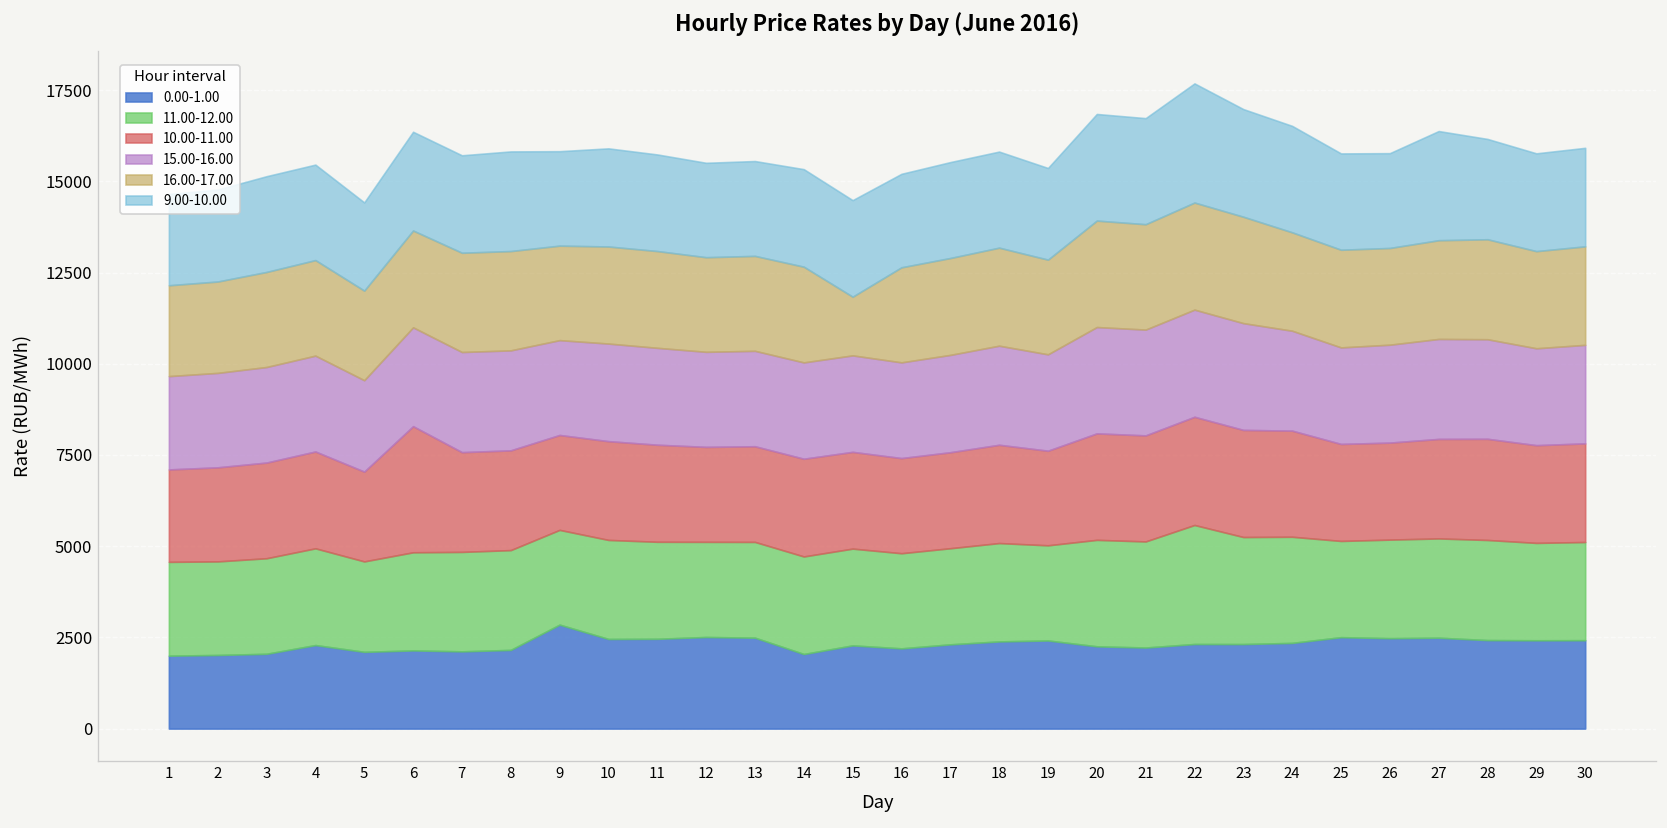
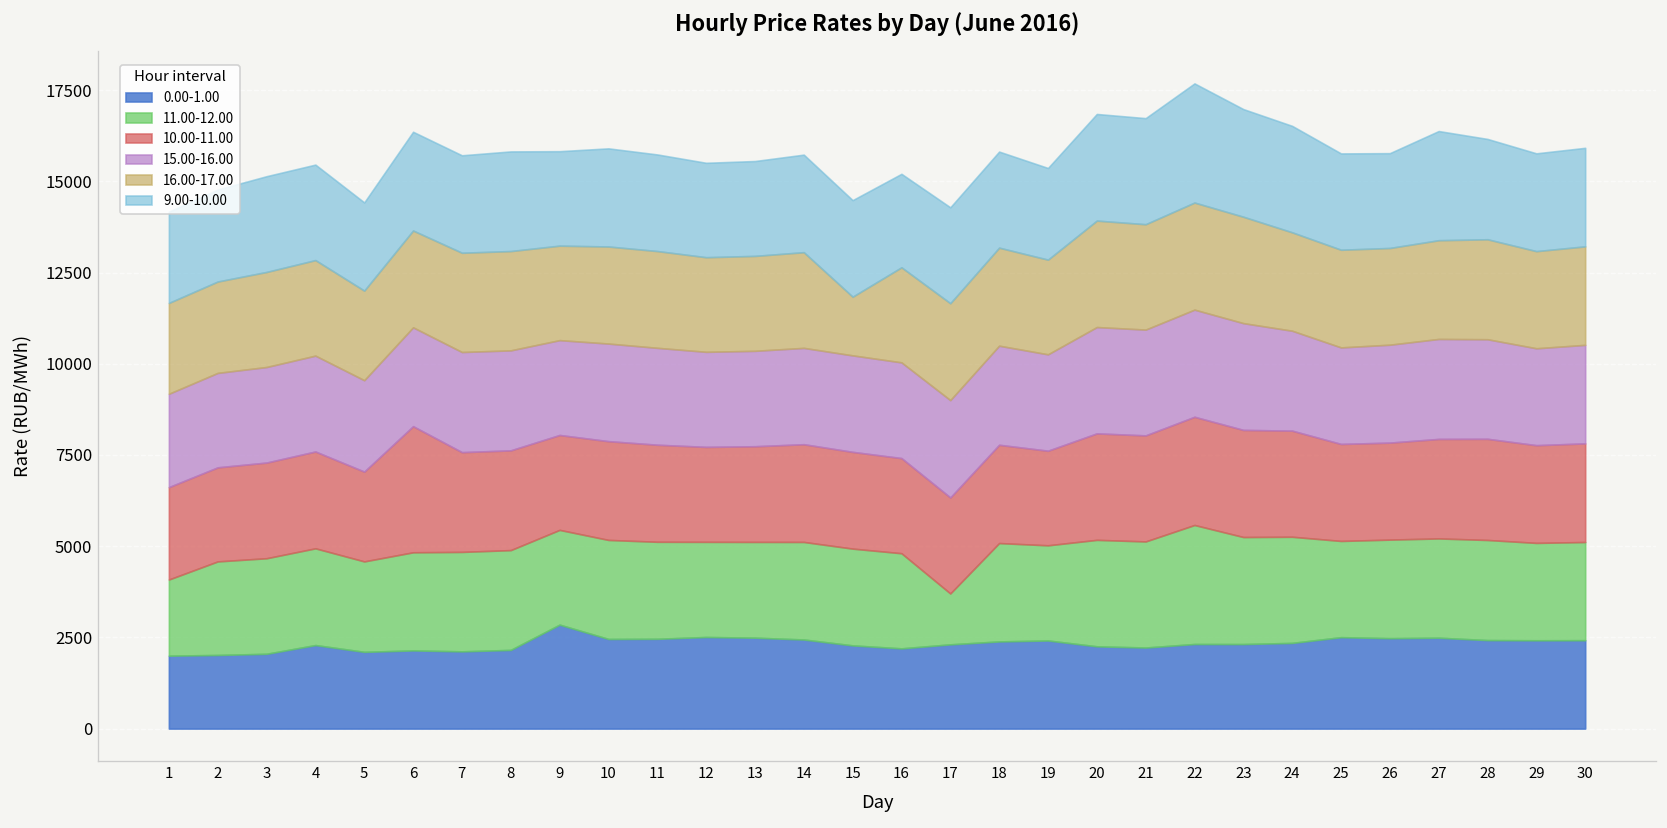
  {
    "0.00-1.00": {
      "1": 2000,
      "2": 2000,
      "3": 2000,
      "4": 2300,
      "5": 2100,
      "6": 2100,
      "7": 2100,
      "8": 2200,
      "9": 2800,
      "10": 2500,
      "11": 2500,
      "12": 2500,
      "13": 2500,
-     "14": 2000,
+     "14": 2400,
      "15": 2300,
      "16": 2200,
      "17": 2300,
      "18": 2400,
      "19": 2400,
      "20": 2300,
      "21": 2200,
      "22": 2300,
      "23": 2300,
      "24": 2300,
      "25": 2500,
      "26": 2500,
      "27": 2500,
      "28": 2400,
      "29": 2400,
      "30": 2400
    },
    "11.00-12.00": {
-     "1": 2600,
+     "1": 2100,
      "2": 2600,
      "3": 2600,
      "4": 2700,
      "5": 2500,
      "6": 2700,
      "7": 2700,
      "8": 2700,
      "9": 2600,
      "10": 2700,
      "11": 2700,
      "12": 2600,
      "13": 2600,
      "14": 2700,
      "15": 2700,
      "16": 2600,
-     "17": 2600,
+     "17": 1400,
      "18": 2700,
      "19": 2600,
      "20": 2900,
      "21": 2900,
      "22": 3300,
      "23": 2900,
      "24": 2900,
      "25": 2600,
      "26": 2700,
      "27": 2700,
      "28": 2700,
      "29": 2700,
      "30": 2700
    },
    "10.00-11.00": {
      "1": 2500,
      "2": 2600,
      "3": 2600,
      "4": 2700,
      "5": 2500,
      "6": 3500,
      "7": 2700,
      "8": 2700,
      "9": 2600,
      "10": 2700,
      "11": 2700,
      "12": 2600,
      "13": 2600,
      "14": 2700,
      "15": 2700,
      "16": 2600,
      "17": 2600,
      "18": 2700,
      "19": 2600,
      "20": 2900,
      "21": 2900,
      "22": 3000,
      "23": 2900,
      "24": 2900,
      "25": 2700,
      "26": 2700,
      "27": 2700,
      "28": 2800,
      "29": 2700,
      "30": 2700
    },
    "15.00-16.00": {
      "1": 2600,
      "2": 2600,
      "3": 2600,
      "4": 2600,
      "5": 2500,
      "6": 2700,
      "7": 2700,
      "8": 2700,
      "9": 2600,
      "10": 2700,
      "11": 2700,
      "12": 2600,
      "13": 2600,
      "14": 2600,
      "15": 2600,
      "16": 2600,
      "17": 2700,
      "18": 2700,
      "19": 2600,
      "20": 2900,
      "21": 2900,
      "22": 2900,
      "23": 2900,
      "24": 2700,
      "25": 2600,
      "26": 2700,
      "27": 2700,
      "28": 2700,
      "29": 2700,
      "30": 2700
    },
    "16.00-17.00": {
      "1": 2500,
      "2": 2500,
      "3": 2600,
      "4": 2600,
      "5": 2500,
      "6": 2700,
      "7": 2700,
      "8": 2700,
      "9": 2600,
      "10": 2700,
      "11": 2700,
      "12": 2600,
      "13": 2600,
      "14": 2600,
      "15": 1600,
      "16": 2600,
      "17": 2700,
      "18": 2700,
      "19": 2600,
      "20": 2900,
      "21": 2900,
      "22": 2900,
      "23": 2900,
      "24": 2700,
      "25": 2700,
      "26": 2700,
      "27": 2700,
      "28": 2700,
      "29": 2700,
      "30": 2700
    },
    "9.00-10.00": {
      "3": 2600,
      "4": 2600,
      "5": 2400,
      "6": 2700,
      "7": 2700,
      "8": 2700,
      "9": 2600,
      "10": 2700,
      "11": 2600,
      "12": 2600,
      "13": 2600,
      "14": 2700,
      "15": 2600,
      "16": 2600,
      "17": 2600,
      "18": 2600,
      "19": 2500,
      "20": 2900,
      "21": 2900,
      "22": 3300,
      "23": 3000,
      "24": 2900,
      "25": 2600,
      "26": 2600,
      "27": 3000,
      "28": 2800,
      "29": 2700,
      "30": 2700
    }
  }
